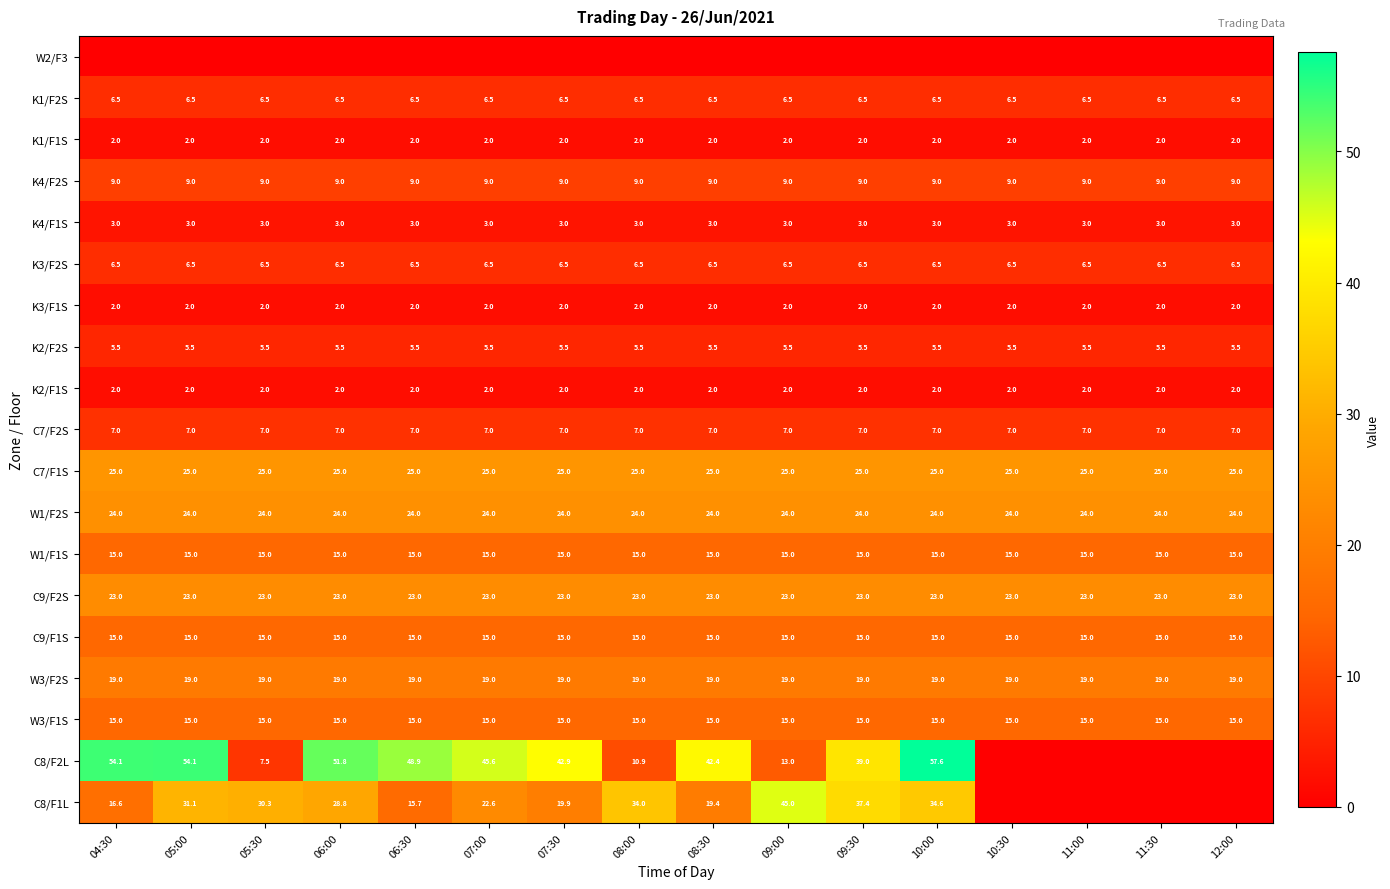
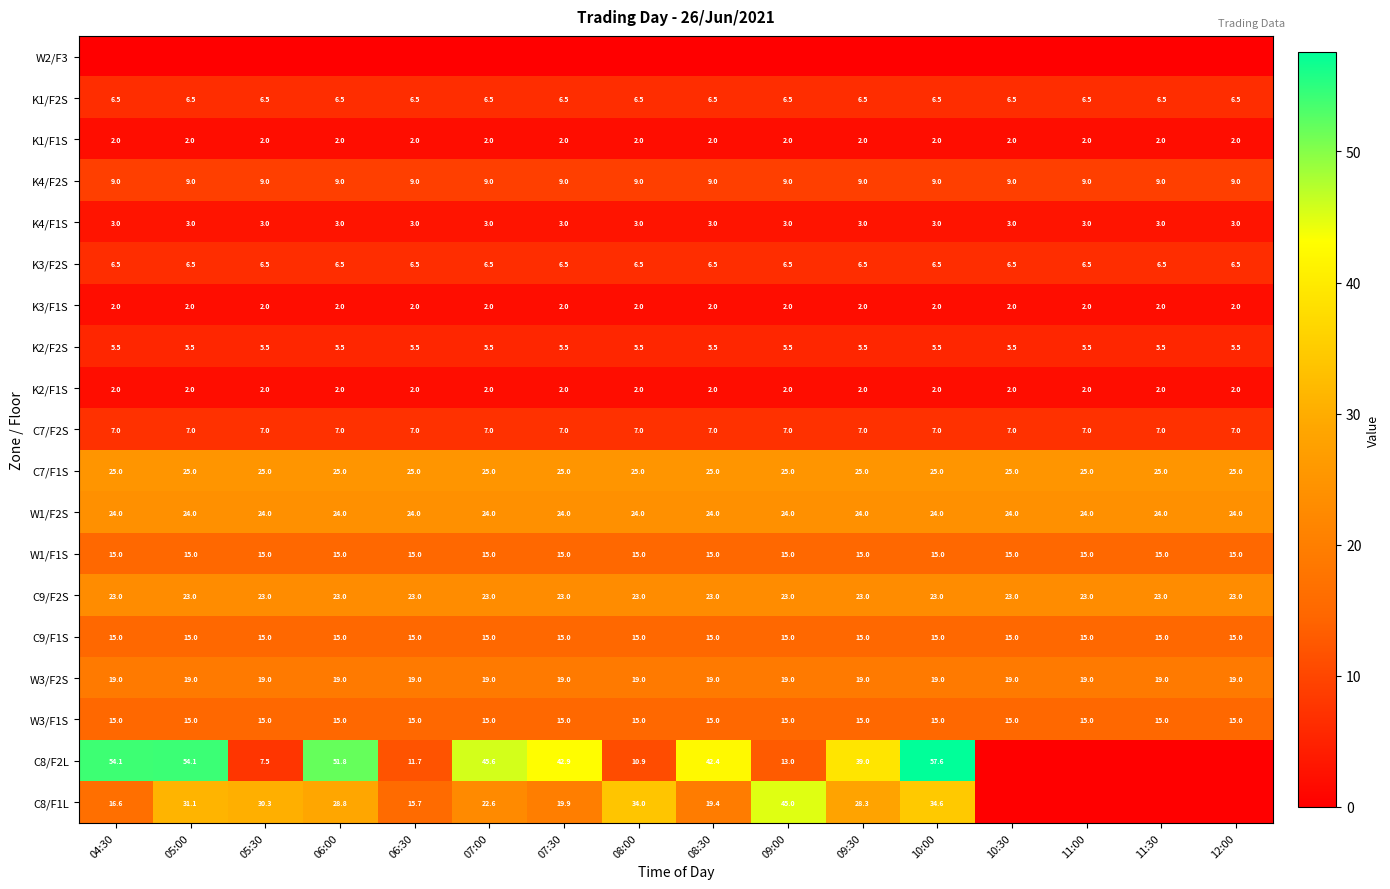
  {
    "C8/F2L": {
      "04:30": 54.1,
      "05:00": 54.1,
      "05:30": 7.5,
      "06:00": 51.8,
-     "06:30": 48.9,
+     "06:30": 11.7,
      "07:00": 45.6,
      "07:30": 42.9,
      "08:00": 10.9,
      "08:30": 42.4,
      "09:00": 13.0,
      "09:30": 39.0,
      "10:00": 57.6
    },
    "C8/F1L": {
      "04:30": 16.6,
      "05:00": 31.1,
      "05:30": 30.3,
      "06:00": 28.8,
      "06:30": 15.7,
      "07:00": 22.6,
      "07:30": 19.9,
      "08:00": 34.0,
      "08:30": 19.4,
      "09:00": 45.0,
-     "09:30": 37.4,
+     "09:30": 28.3,
      "10:00": 34.6
    }
  }
